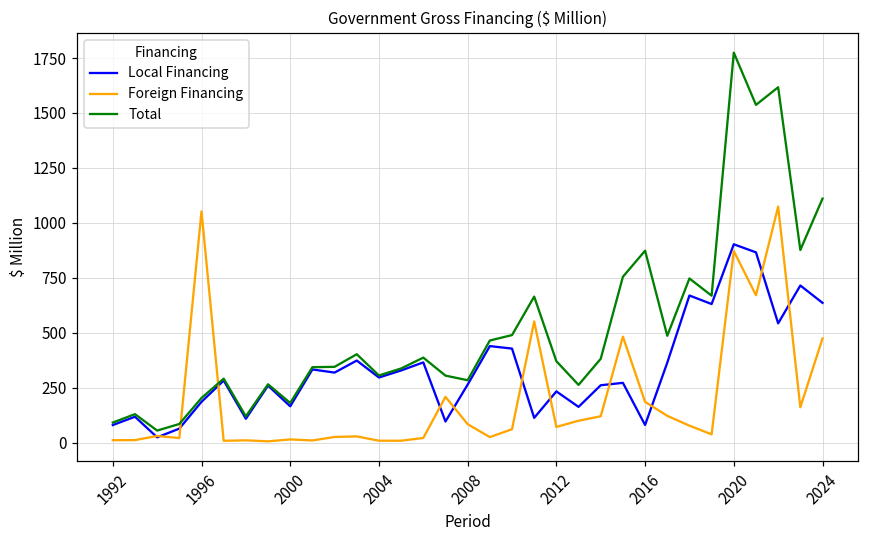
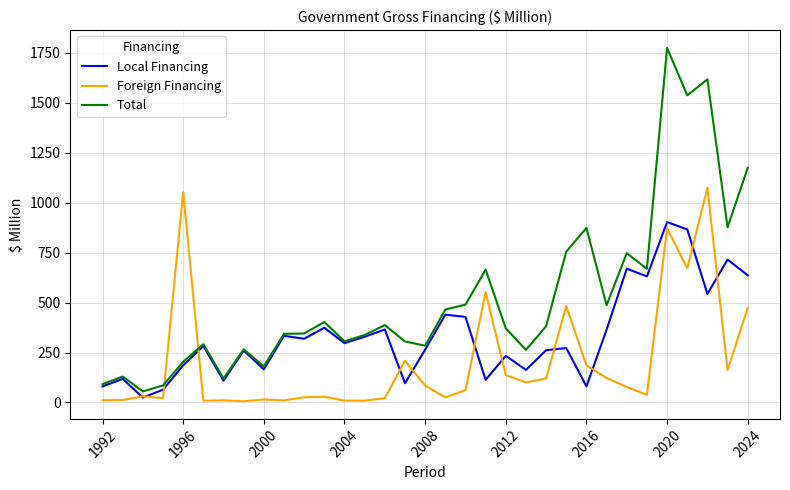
  {
    "Local Financing": {
      "1996": 190,
      "2000": 170,
      "2008": 260,
      "2012": 230,
      "2016": 80,
      "2020": 900,
      "2024": 640
    },
    "Foreign Financing": {
      "1992": 10,
      "1996": 1050,
      "2000": 10,
      "2004": 10,
      "2008": 80,
-     "2012": 70,
+     "2012": 140,
      "2016": 190,
      "2020": 870,
      "2024": 470
    },
    "Total": {
      "1996": 200,
      "2000": 180,
      "2008": 280,
      "2012": 370,
      "2016": 870,
      "2020": 1770,
-     "2024": 1110
+     "2024": 1170
    }
  }
